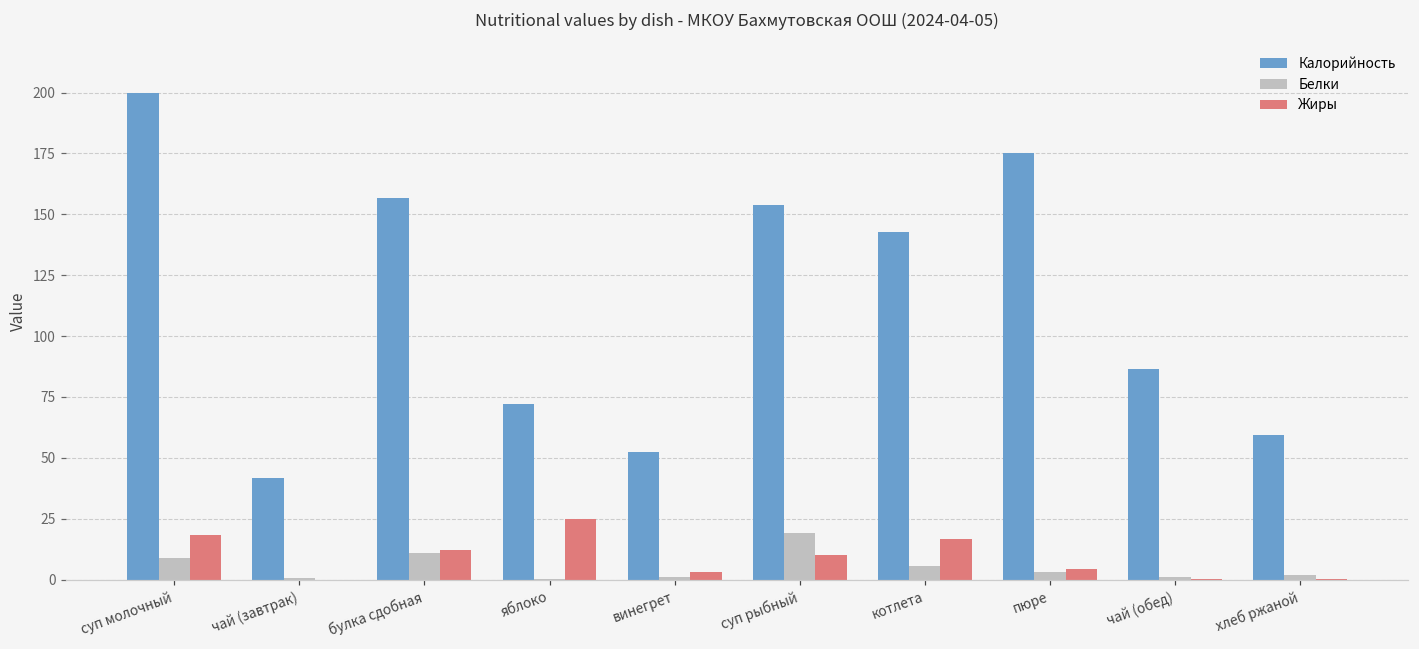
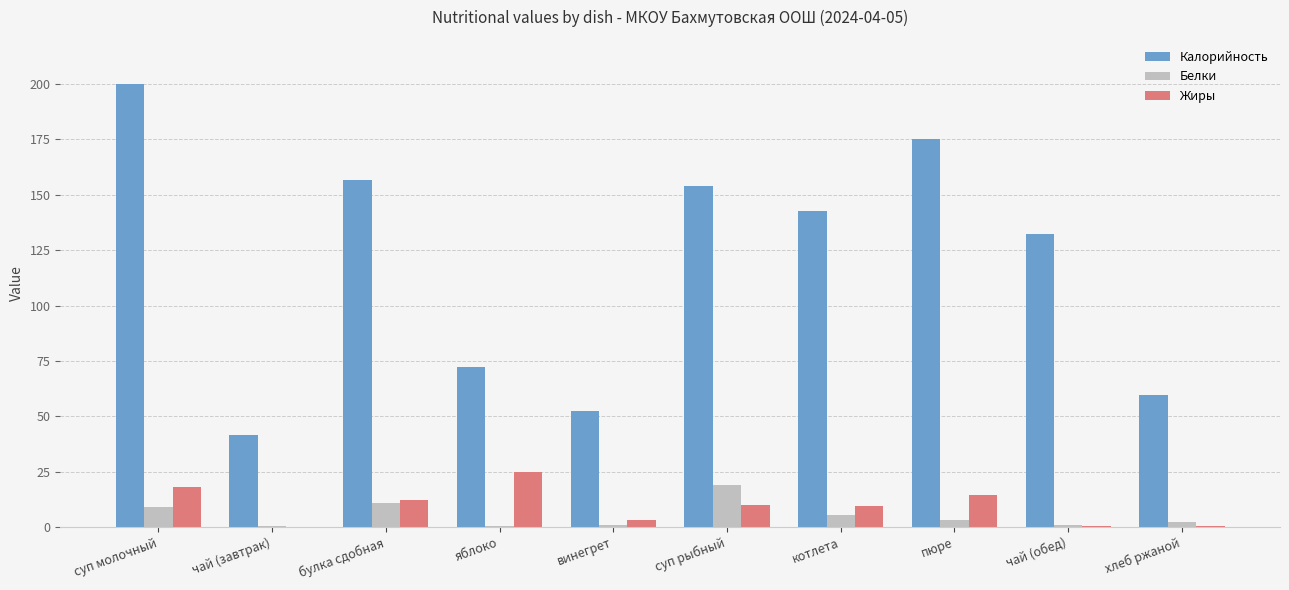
  {
    "Калорийность": {
      "суп молочный": 200,
      "чай (завтрак)": 42,
      "булка сдобная": 157,
      "яблоко": 72,
      "винегрет": 52,
      "суп рыбный": 154,
      "котлета": 143,
      "пюре": 175,
-     "чай (обед)": 87,
+     "чай (обед)": 132,
      "хлеб ржаной": 59
    },
    "Белки": {
      "суп молочный": 9,
      "булка сдобная": 11,
      "суп рыбный": 19,
      "котлета": 5,
      "пюре": 3,
      "хлеб ржаной": 2
    },
    "Жиры": {
      "суп молочный": 18,
      "чай (завтрак)": 0,
      "булка сдобная": 12,
      "яблоко": 25,
      "винегрет": 3,
      "суп рыбный": 10,
-     "котлета": 17,
-     "пюре": 5
+     "котлета": 9,
+     "пюре": 14
    }
  }
